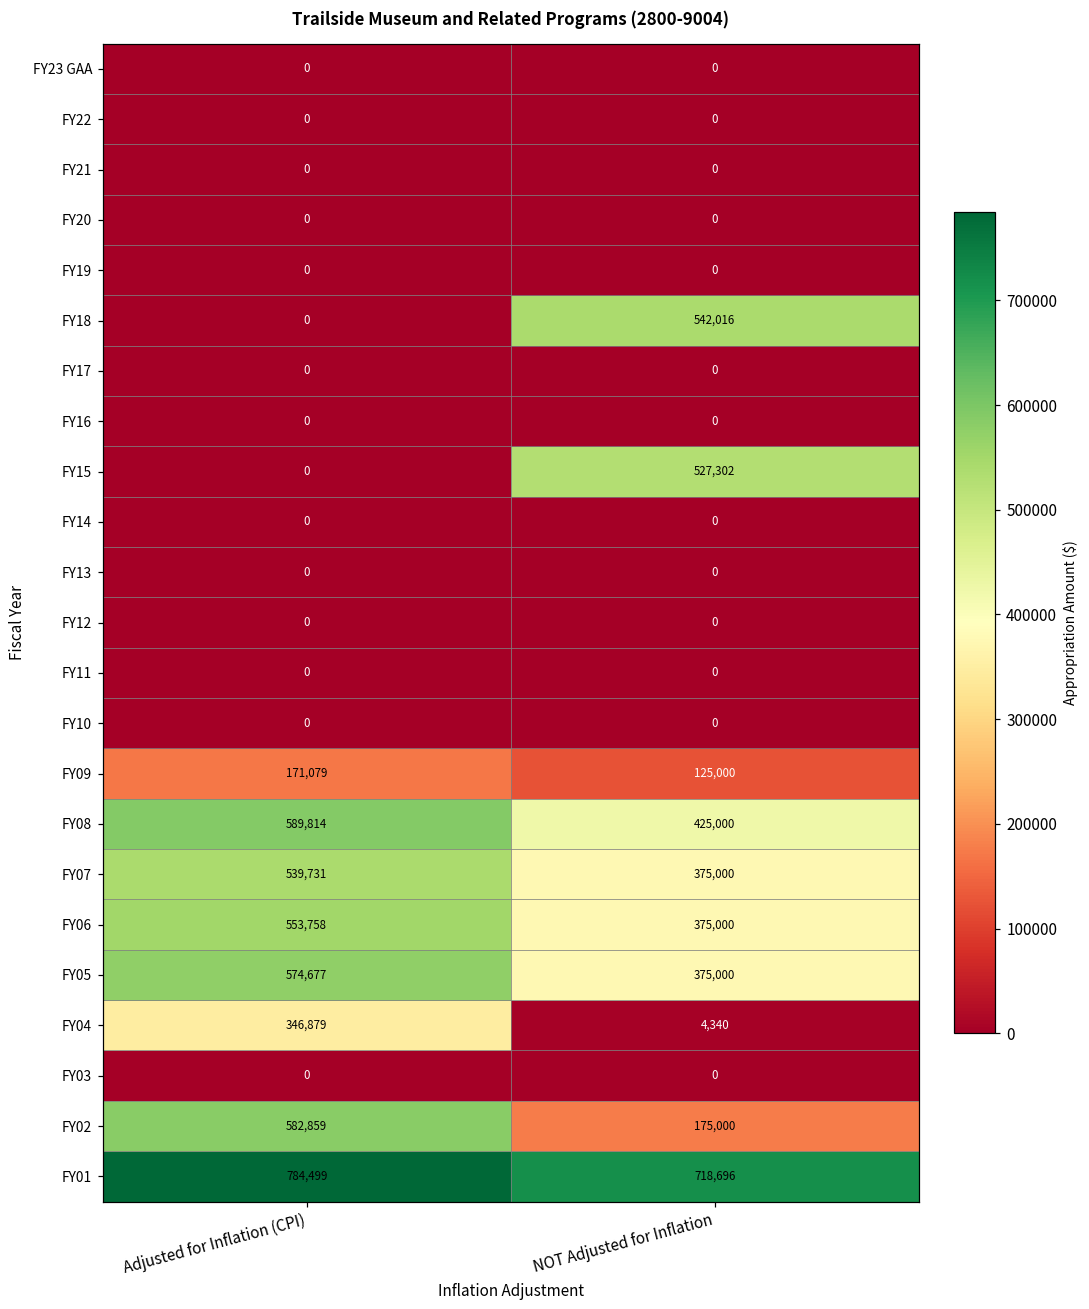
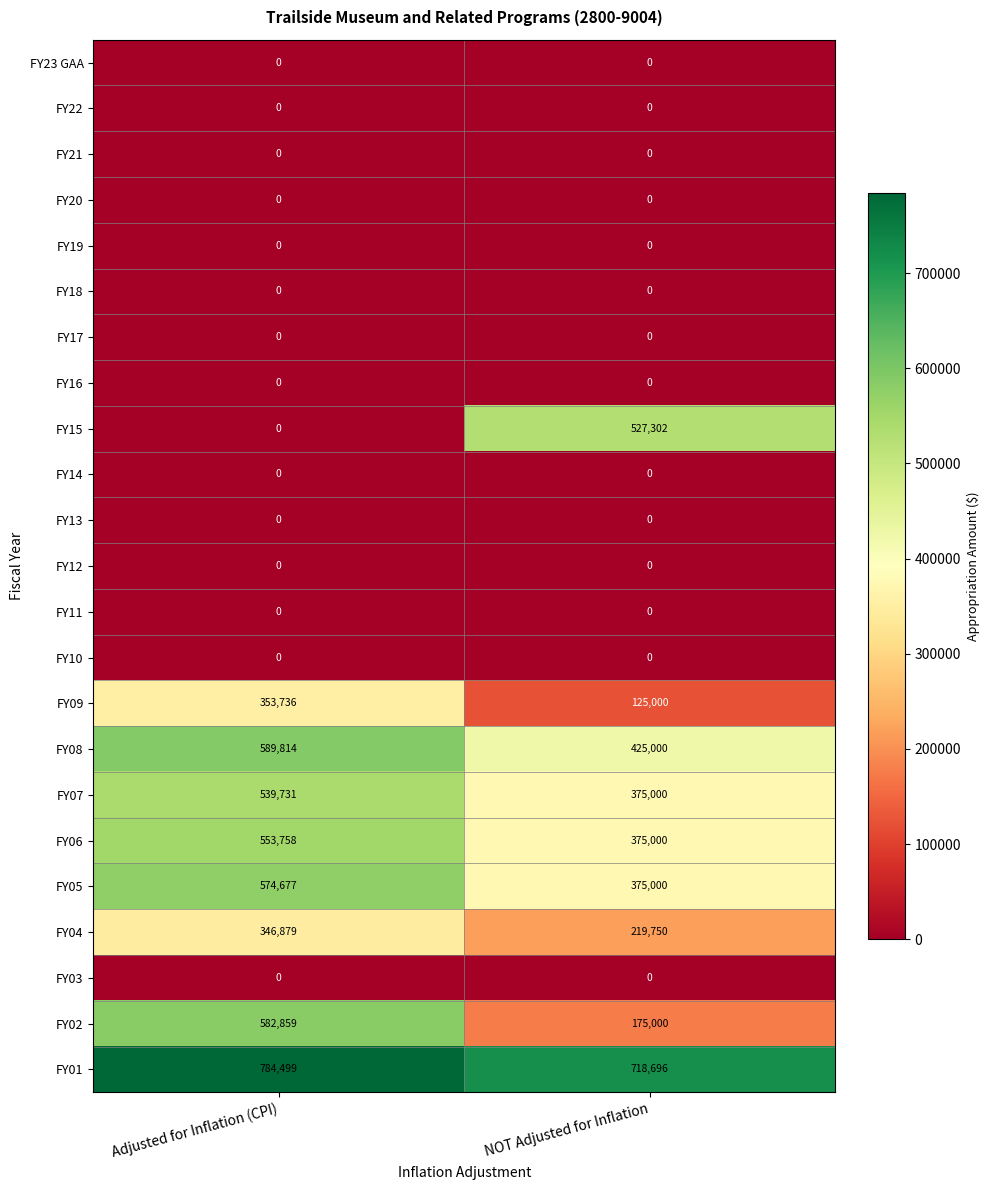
  {
    "FY23 GAA": {
      "Adjusted for Inflation (CPI)": "0",
      "NOT Adjusted for Inflation": "0"
    },
    "FY22": {
      "Adjusted for Inflation (CPI)": "0",
      "NOT Adjusted for Inflation": "0"
    },
    "FY21": {
      "Adjusted for Inflation (CPI)": "0",
      "NOT Adjusted for Inflation": "0"
    },
    "FY20": {
      "Adjusted for Inflation (CPI)": "0",
      "NOT Adjusted for Inflation": "0"
    },
    "FY19": {
      "Adjusted for Inflation (CPI)": "0",
      "NOT Adjusted for Inflation": "0"
    },
    "FY18": {
      "Adjusted for Inflation (CPI)": "0",
-     "NOT Adjusted for Inflation": "542,016"
+     "NOT Adjusted for Inflation": "0"
    },
    "FY17": {
      "Adjusted for Inflation (CPI)": "0",
      "NOT Adjusted for Inflation": "0"
    },
    "FY16": {
      "Adjusted for Inflation (CPI)": "0",
      "NOT Adjusted for Inflation": "0"
    },
    "FY15": {
      "Adjusted for Inflation (CPI)": "0",
      "NOT Adjusted for Inflation": "527,302"
    },
    "FY14": {
      "Adjusted for Inflation (CPI)": "0",
      "NOT Adjusted for Inflation": "0"
    },
    "FY13": {
      "Adjusted for Inflation (CPI)": "0",
      "NOT Adjusted for Inflation": "0"
    },
    "FY12": {
      "Adjusted for Inflation (CPI)": "0",
      "NOT Adjusted for Inflation": "0"
    },
    "FY11": {
      "Adjusted for Inflation (CPI)": "0",
      "NOT Adjusted for Inflation": "0"
    },
    "FY10": {
      "Adjusted for Inflation (CPI)": "0",
      "NOT Adjusted for Inflation": "0"
    },
    "FY09": {
-     "Adjusted for Inflation (CPI)": "171,079",
+     "Adjusted for Inflation (CPI)": "353,736",
      "NOT Adjusted for Inflation": "125,000"
    },
    "FY08": {
      "Adjusted for Inflation (CPI)": "589,814",
      "NOT Adjusted for Inflation": "425,000"
    },
    "FY07": {
      "Adjusted for Inflation (CPI)": "539,731",
      "NOT Adjusted for Inflation": "375,000"
    },
    "FY06": {
      "Adjusted for Inflation (CPI)": "553,758",
      "NOT Adjusted for Inflation": "375,000"
    },
    "FY05": {
      "Adjusted for Inflation (CPI)": "574,677",
      "NOT Adjusted for Inflation": "375,000"
    },
    "FY04": {
      "Adjusted for Inflation (CPI)": "346,879",
-     "NOT Adjusted for Inflation": "4,340"
+     "NOT Adjusted for Inflation": "219,750"
    },
    "FY03": {
      "Adjusted for Inflation (CPI)": "0",
      "NOT Adjusted for Inflation": "0"
    },
    "FY02": {
      "Adjusted for Inflation (CPI)": "582,859",
      "NOT Adjusted for Inflation": "175,000"
    },
    "FY01": {
      "Adjusted for Inflation (CPI)": "784,499",
      "NOT Adjusted for Inflation": "718,696"
    }
  }
